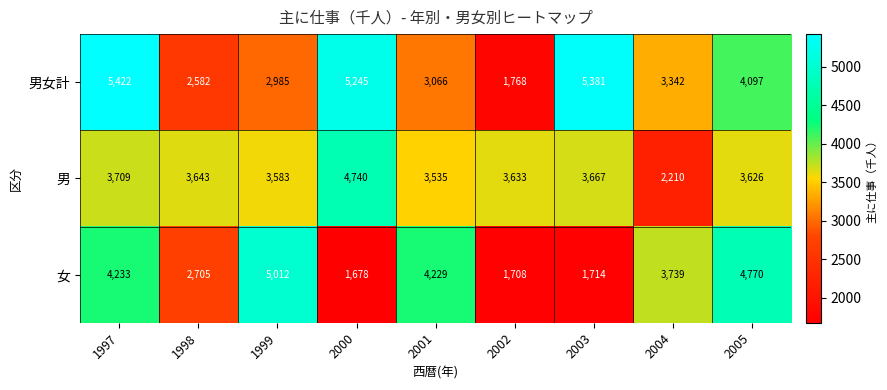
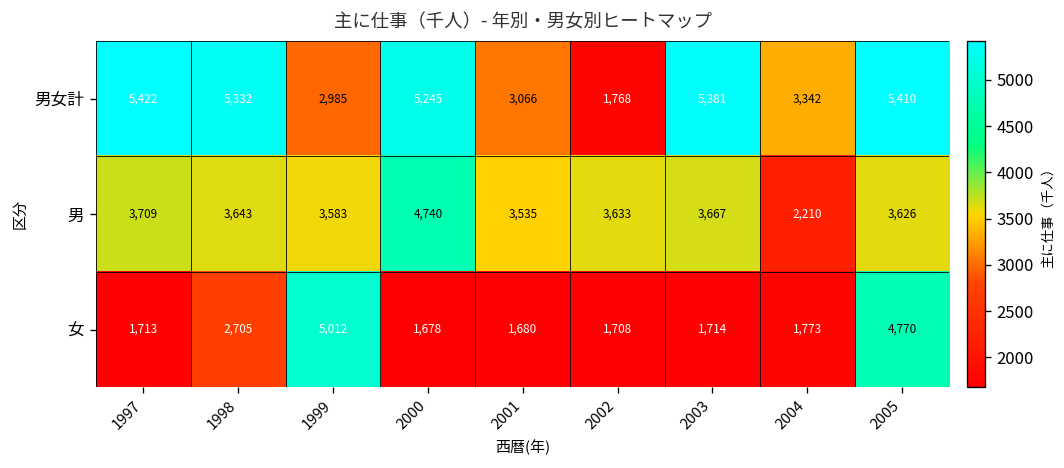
  {
    "男女計": {
      "1997": "5,422",
-     "1998": "2,582",
+     "1998": "5,332",
      "1999": "2,985",
      "2000": "5,245",
      "2001": "3,066",
      "2002": "1,768",
      "2003": "5,381",
      "2004": "3,342",
-     "2005": "4,097"
+     "2005": "5,410"
    },
    "男": {
      "1997": "3,709",
      "1998": "3,643",
      "1999": "3,583",
      "2000": "4,740",
      "2001": "3,535",
      "2002": "3,633",
      "2003": "3,667",
      "2004": "2,210",
      "2005": "3,626"
    },
    "女": {
-     "1997": "4,233",
+     "1997": "1,713",
      "1998": "2,705",
      "1999": "5,012",
      "2000": "1,678",
-     "2001": "4,229",
+     "2001": "1,680",
      "2002": "1,708",
      "2003": "1,714",
-     "2004": "3,739",
+     "2004": "1,773",
      "2005": "4,770"
    }
  }
